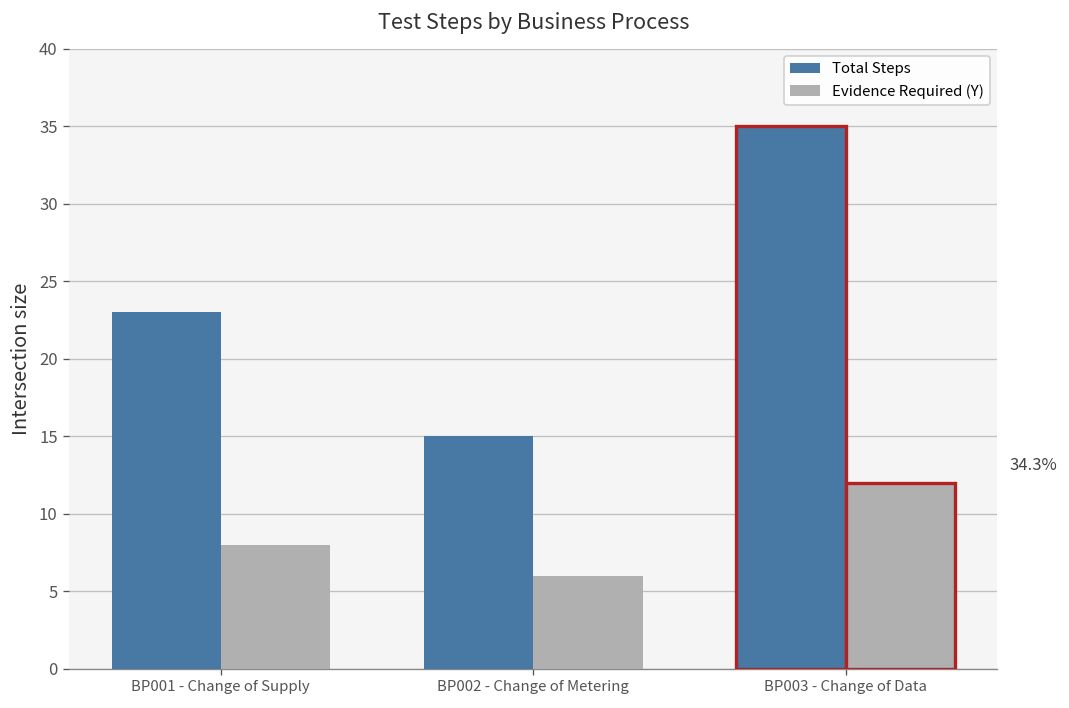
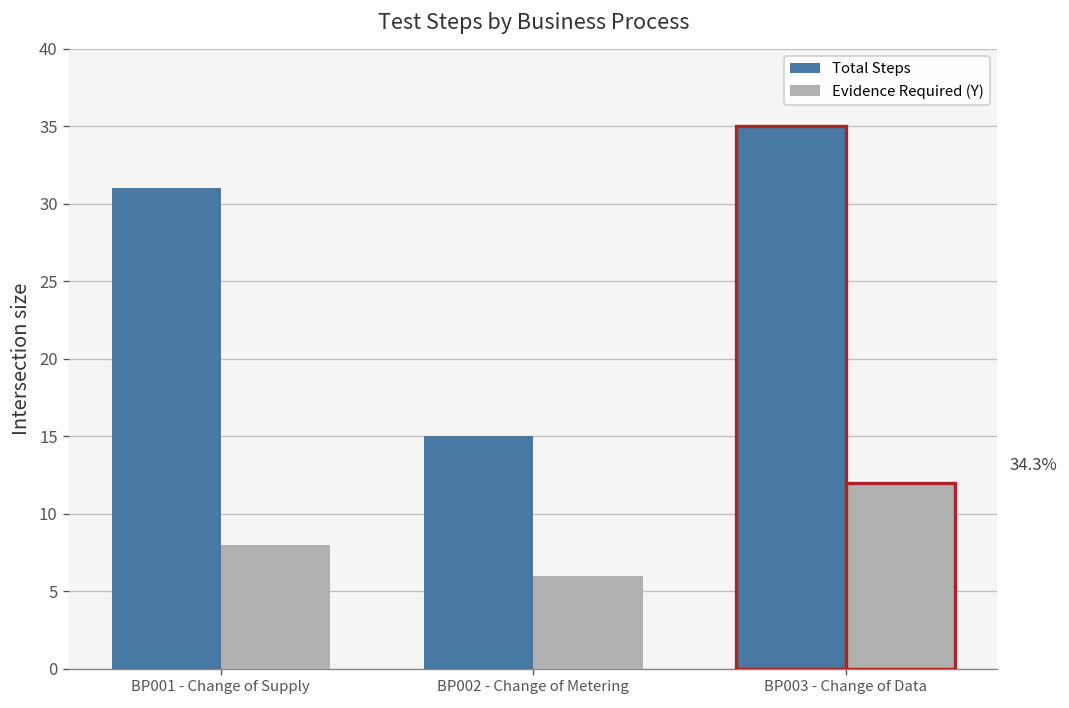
  {
    "Total Steps": {
-     "BP001 - Change of Supply": 23,
+     "BP001 - Change of Supply": 31,
      "BP002 - Change of Metering": 15,
      "BP003 - Change of Data": 35
    },
    "Evidence Required (Y)": {
      "BP001 - Change of Supply": 8,
      "BP002 - Change of Metering": 6,
      "BP003 - Change of Data": 12
    }
  }
